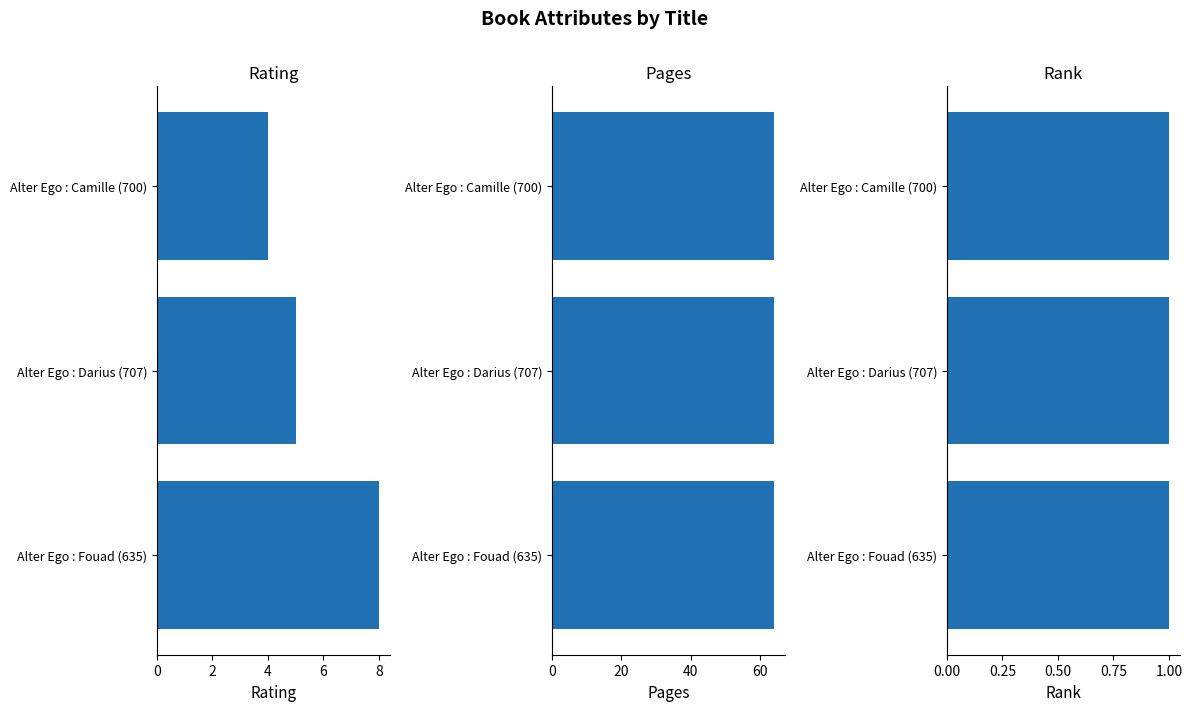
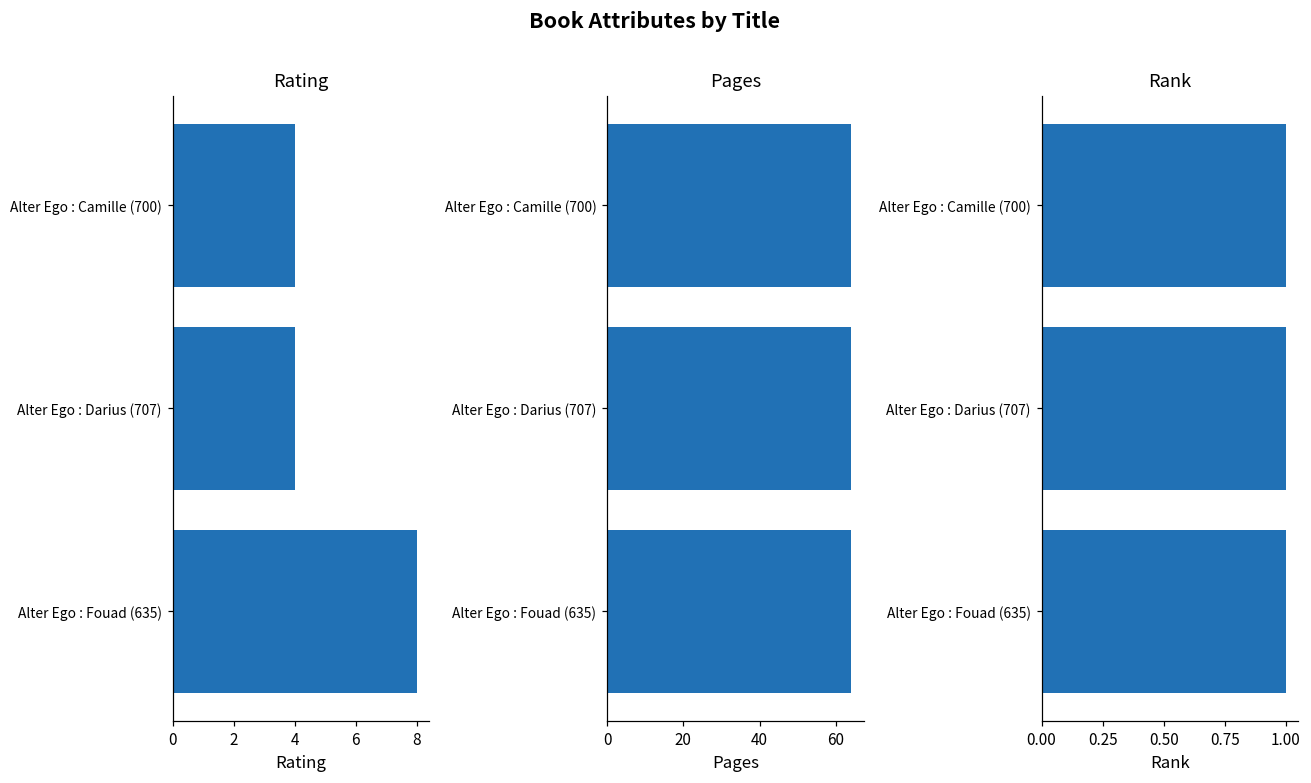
  {
    "Rating": {
      "Alter Ego : Camille (700)": 4,
-     "Alter Ego : Darius (707)": 5,
+     "Alter Ego : Darius (707)": 4,
      "Alter Ego : Fouad (635)": 8
    },
    "Pages": {
      "Alter Ego : Camille (700)": 64,
      "Alter Ego : Darius (707)": 64,
      "Alter Ego : Fouad (635)": 64
    },
    "Rank": {
      "Alter Ego : Camille (700)": 1.00,
      "Alter Ego : Darius (707)": 1.00,
      "Alter Ego : Fouad (635)": 1.00
    }
  }
